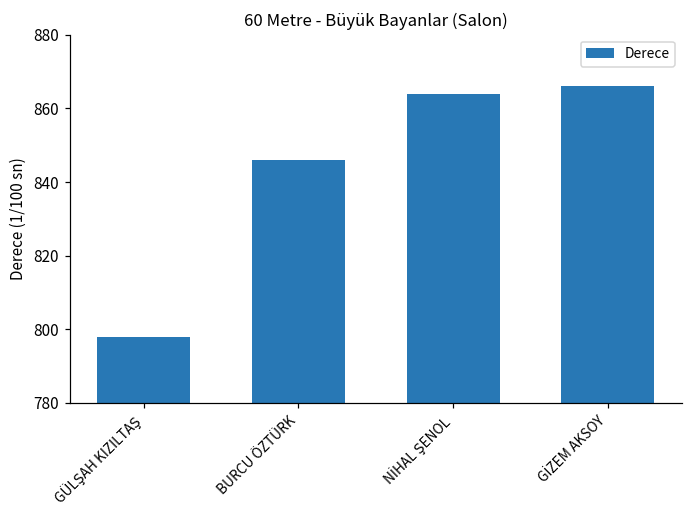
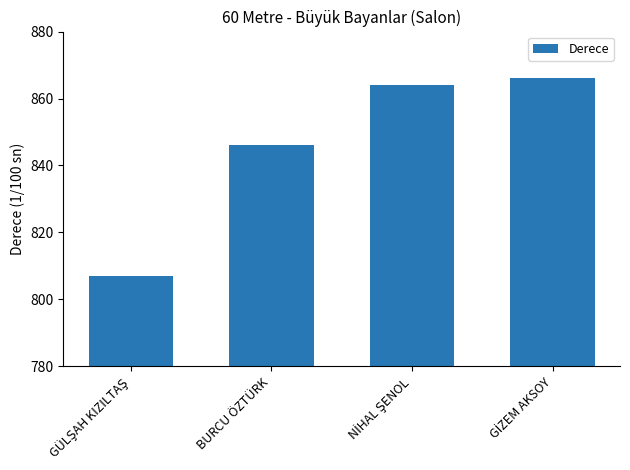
  {
-   "GÜLŞAH KIZILTAŞ": 798,
+   "GÜLŞAH KIZILTAŞ": 807,
    "BURCU ÖZTÜRK": 846,
    "NİHAL ŞENOL": 864,
    "GİZEM AKSOY": 866
  }
